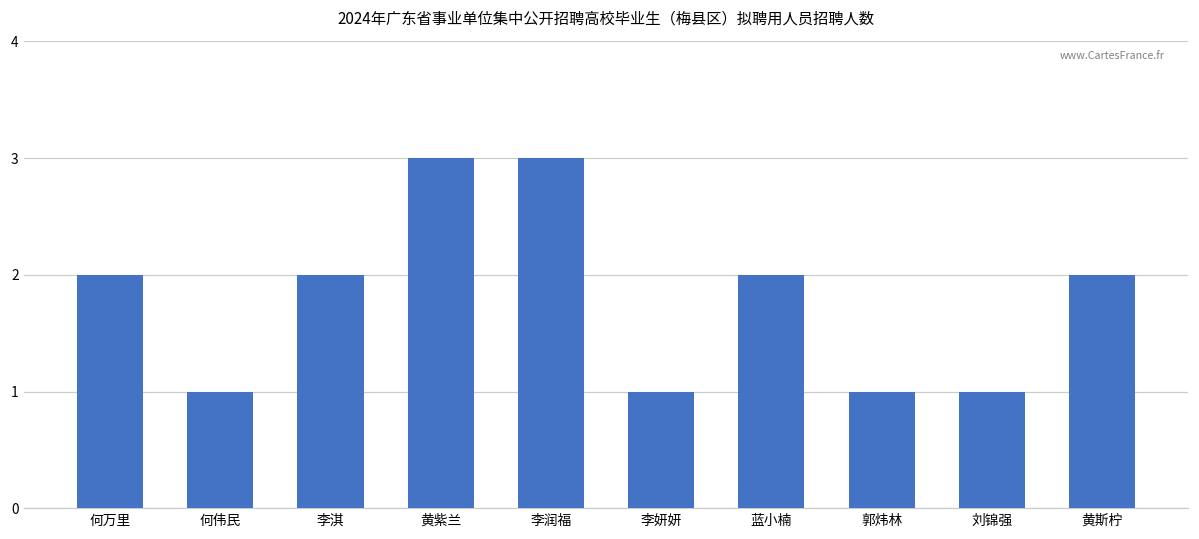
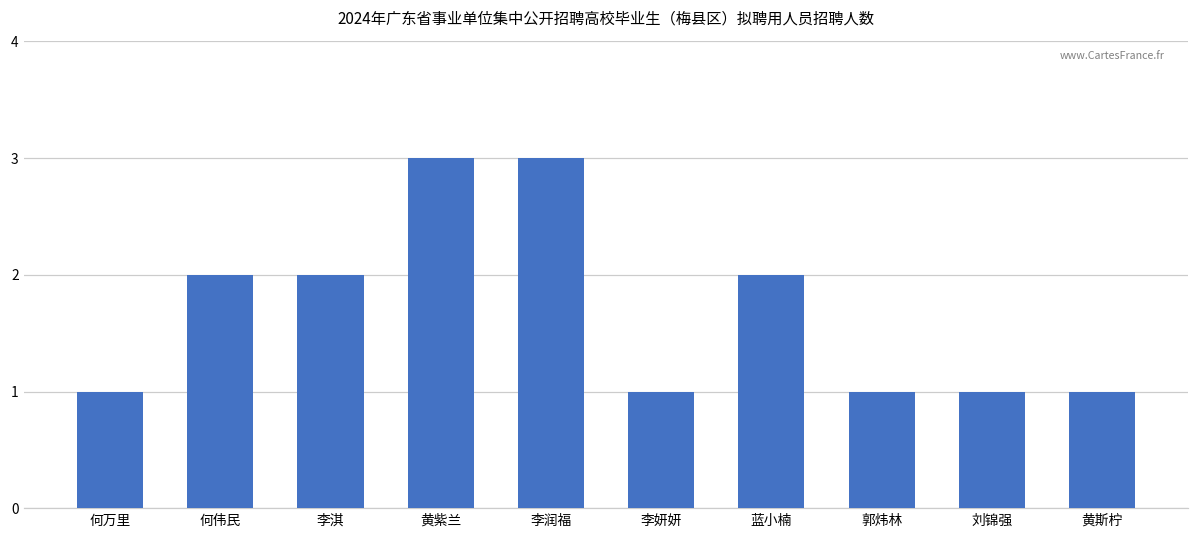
  {
-   "何万里": 2,
-   "何伟民": 1,
+   "何万里": 1,
+   "何伟民": 2,
    "李淇": 2,
    "黄紫兰": 3,
    "李润福": 3,
    "李妍妍": 1,
    "蓝小楠": 2,
    "郭炜林": 1,
    "刘锦强": 1,
-   "黄斯柠": 2
+   "黄斯柠": 1
  }
